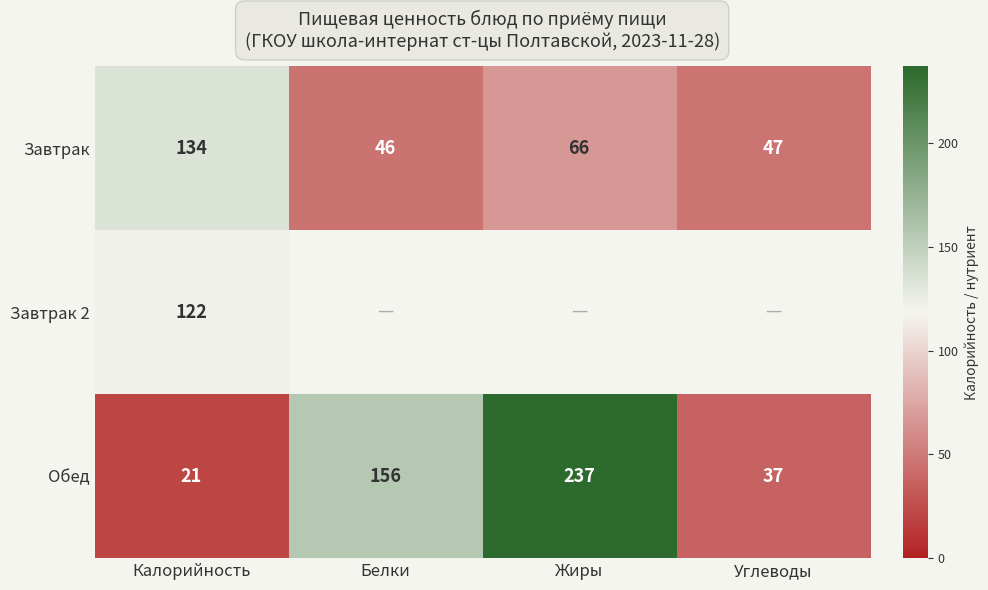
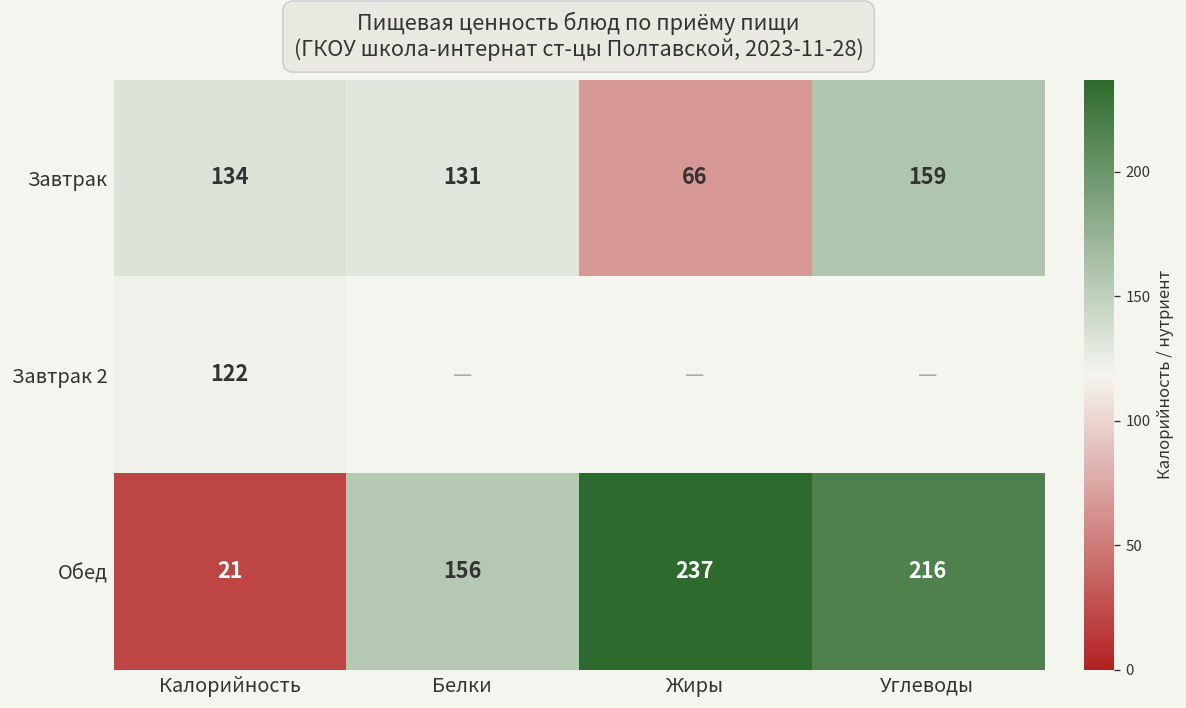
  {
    "Завтрак": {
      "Калорийность": 134,
-     "Белки": 46,
+     "Белки": 131,
      "Жиры": 66,
-     "Углеводы": 47
+     "Углеводы": 159
    },
    "Завтрак 2": {
      "Калорийность": 122
    },
    "Обед": {
      "Калорийность": 21,
      "Белки": 156,
      "Жиры": 237,
-     "Углеводы": 37
+     "Углеводы": 216
    }
  }
